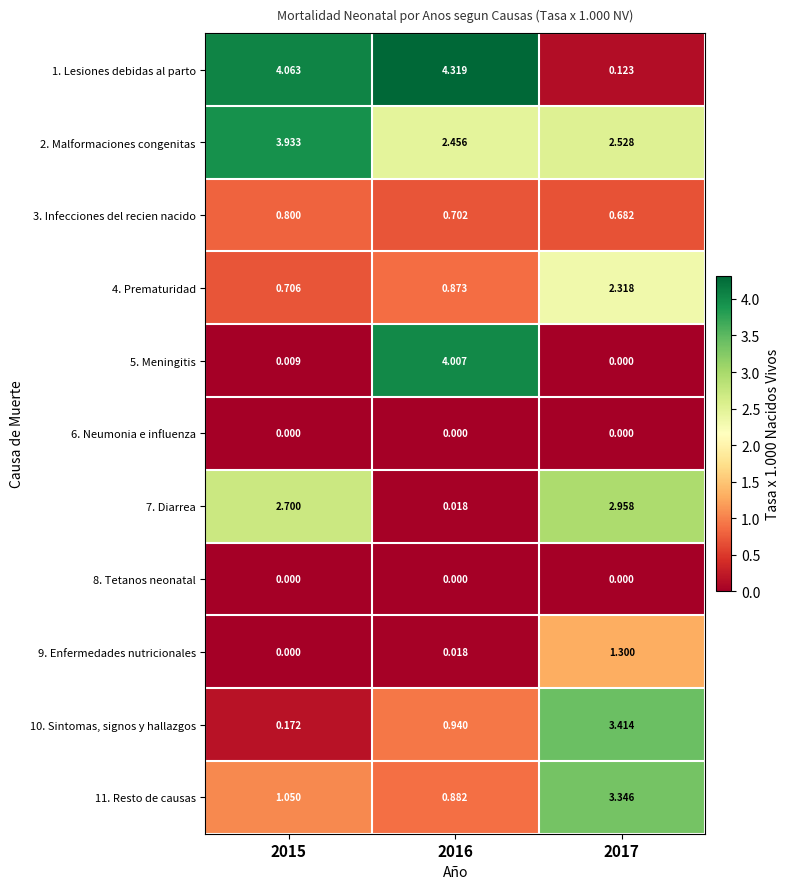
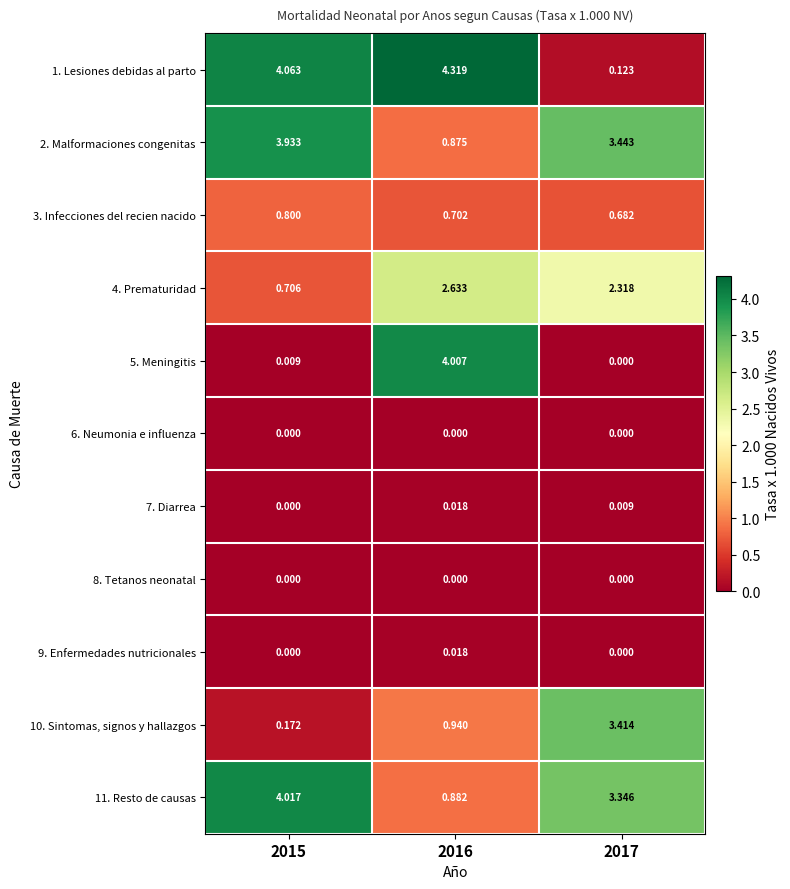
  {
    "1. Lesiones debidas al parto": {
      "2015": 4.063,
      "2016": 4.319,
      "2017": 0.123
    },
    "2. Malformaciones congenitas": {
      "2015": 3.933,
-     "2016": 2.456,
-     "2017": 2.528
+     "2016": 0.875,
+     "2017": 3.443
    },
    "3. Infecciones del recien nacido": {
      "2015": 0.800,
      "2016": 0.702,
      "2017": 0.682
    },
    "4. Prematuridad": {
      "2015": 0.706,
-     "2016": 0.873,
+     "2016": 2.633,
      "2017": 2.318
    },
    "5. Meningitis": {
      "2015": 0.009,
      "2016": 4.007,
      "2017": 0.000
    },
    "6. Neumonia e influenza": {
      "2015": 0.000,
      "2016": 0.000,
      "2017": 0.000
    },
    "7. Diarrea": {
-     "2015": 2.700,
+     "2015": 0.000,
      "2016": 0.018,
-     "2017": 2.958
+     "2017": 0.009
    },
    "8. Tetanos neonatal": {
      "2015": 0.000,
      "2016": 0.000,
      "2017": 0.000
    },
    "9. Enfermedades nutricionales": {
      "2015": 0.000,
      "2016": 0.018,
-     "2017": 1.300
+     "2017": 0.000
    },
    "10. Sintomas, signos y hallazgos": {
      "2015": 0.172,
      "2016": 0.940,
      "2017": 3.414
    },
    "11. Resto de causas": {
-     "2015": 1.050,
+     "2015": 4.017,
      "2016": 0.882,
      "2017": 3.346
    }
  }
